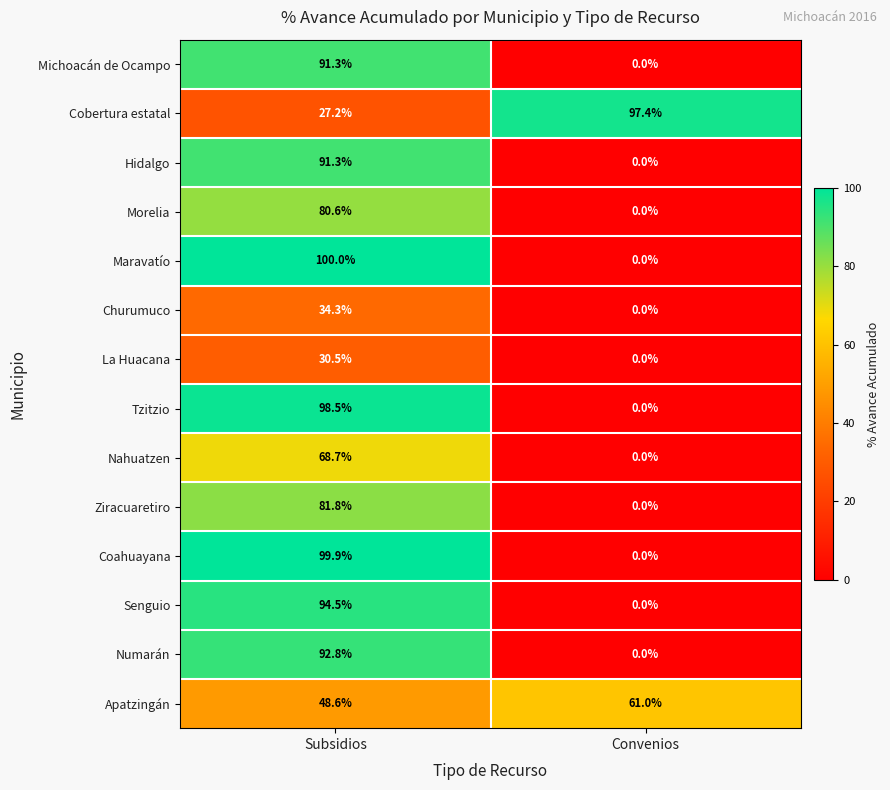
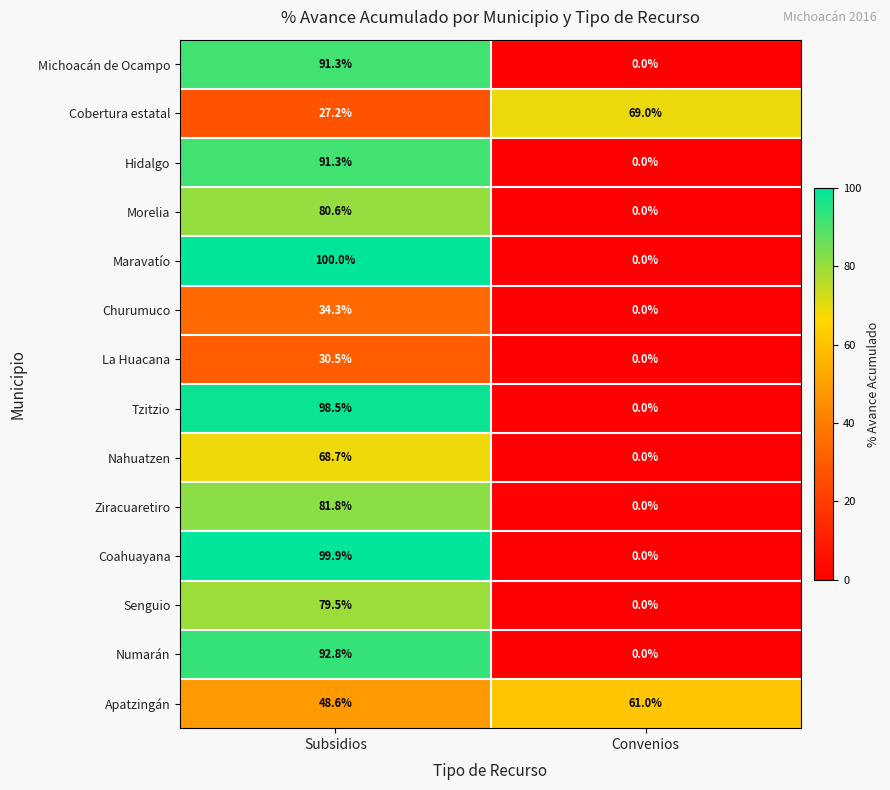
  {
    "Michoacán de Ocampo": {
      "Subsidios": "91.3%",
      "Convenios": "0.0%"
    },
    "Cobertura estatal": {
      "Subsidios": "27.2%",
-     "Convenios": "97.4%"
+     "Convenios": "69.0%"
    },
    "Hidalgo": {
      "Subsidios": "91.3%",
      "Convenios": "0.0%"
    },
    "Morelia": {
      "Subsidios": "80.6%",
      "Convenios": "0.0%"
    },
    "Maravatío": {
      "Subsidios": "100.0%",
      "Convenios": "0.0%"
    },
    "Churumuco": {
      "Subsidios": "34.3%",
      "Convenios": "0.0%"
    },
    "La Huacana": {
      "Subsidios": "30.5%",
      "Convenios": "0.0%"
    },
    "Tzitzio": {
      "Subsidios": "98.5%",
      "Convenios": "0.0%"
    },
    "Nahuatzen": {
      "Subsidios": "68.7%",
      "Convenios": "0.0%"
    },
    "Ziracuaretiro": {
      "Subsidios": "81.8%",
      "Convenios": "0.0%"
    },
    "Coahuayana": {
      "Subsidios": "99.9%",
      "Convenios": "0.0%"
    },
    "Senguio": {
-     "Subsidios": "94.5%",
+     "Subsidios": "79.5%",
      "Convenios": "0.0%"
    },
    "Numarán": {
      "Subsidios": "92.8%",
      "Convenios": "0.0%"
    },
    "Apatzingán": {
      "Subsidios": "48.6%",
      "Convenios": "61.0%"
    }
  }
